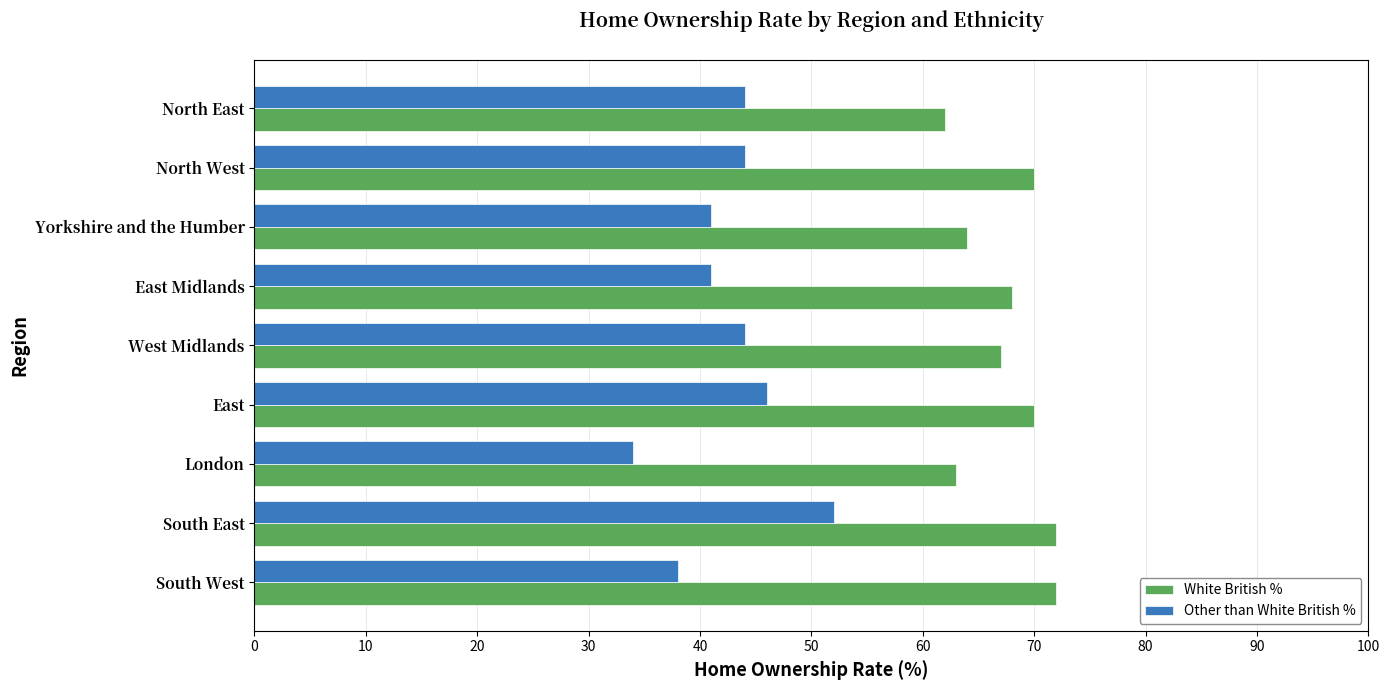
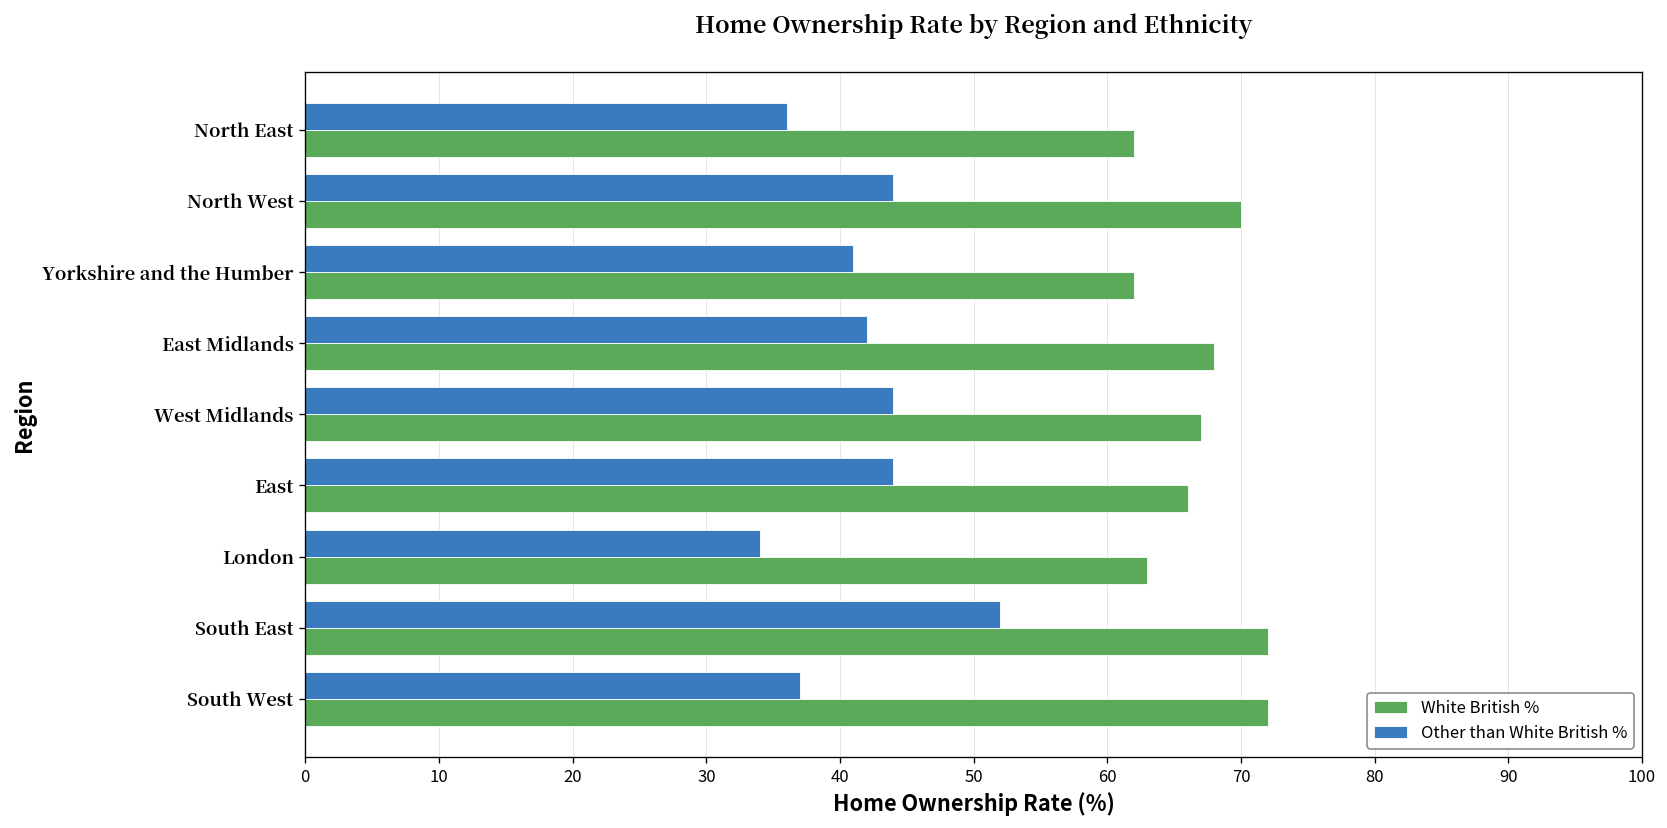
  {
    "White British %": {
      "North East": 62,
      "North West": 70,
-     "Yorkshire and the Humber": 64,
+     "Yorkshire and the Humber": 62,
      "East Midlands": 68,
      "West Midlands": 67,
-     "East": 70,
+     "East": 66,
      "London": 63,
      "South East": 72,
      "South West": 72
    },
    "Other than White British %": {
-     "North East": 44,
+     "North East": 36,
      "North West": 44,
      "Yorkshire and the Humber": 41,
-     "East Midlands": 41,
+     "East Midlands": 42,
      "West Midlands": 44,
-     "East": 46,
+     "East": 44,
      "London": 34,
      "South East": 52,
-     "South West": 38
+     "South West": 37
    }
  }
